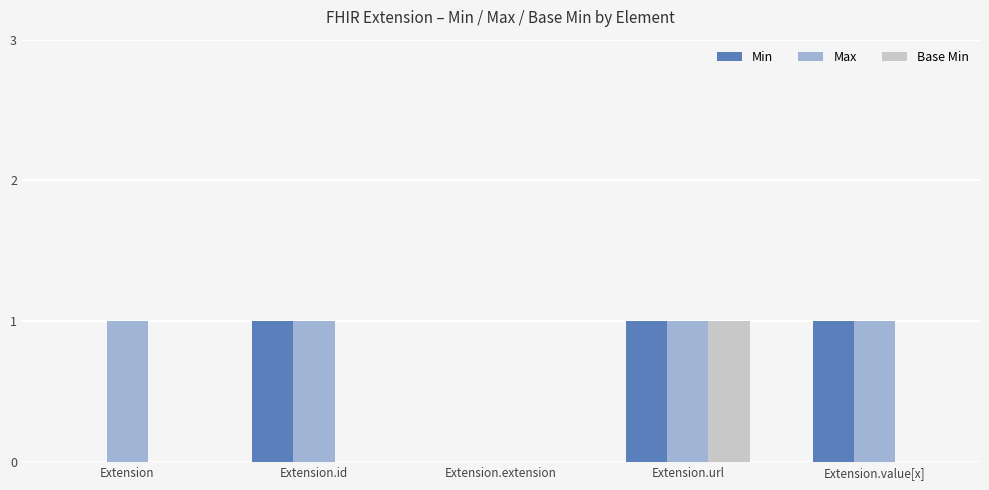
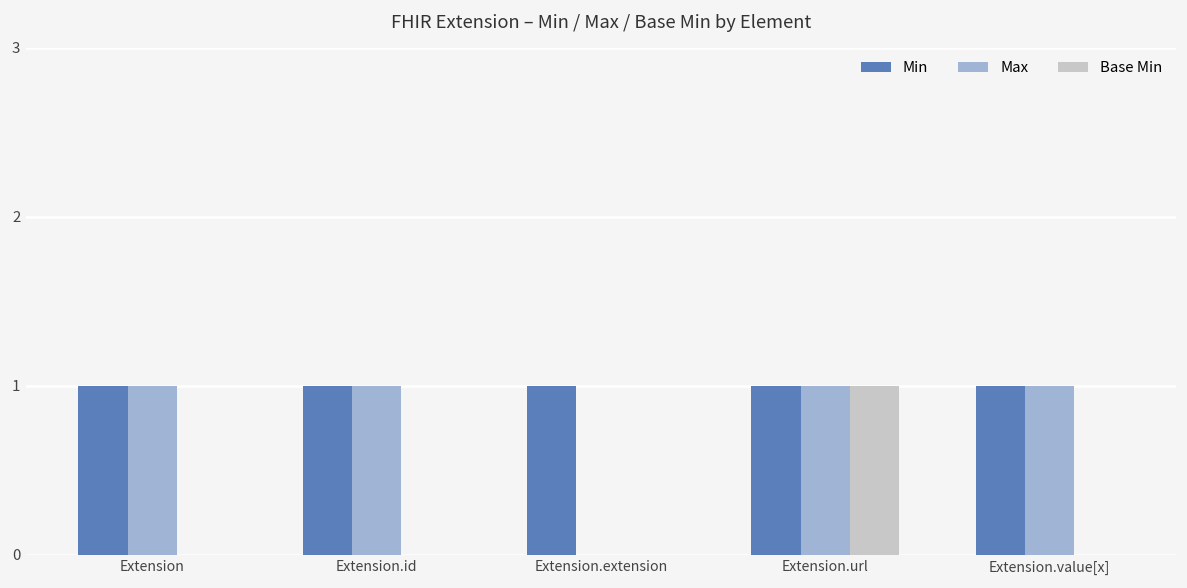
  {
    "Min": {
-     "Extension": 0,
+     "Extension": 1,
      "Extension.id": 1,
-     "Extension.extension": 0,
+     "Extension.extension": 1,
      "Extension.url": 1,
      "Extension.value[x]": 1
    }
  }
